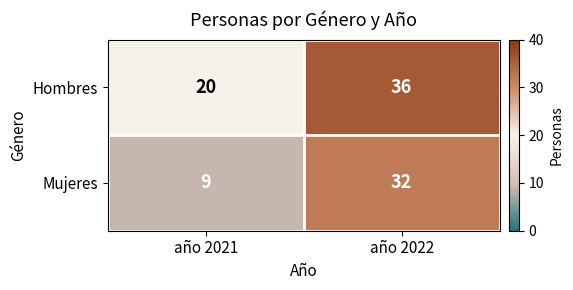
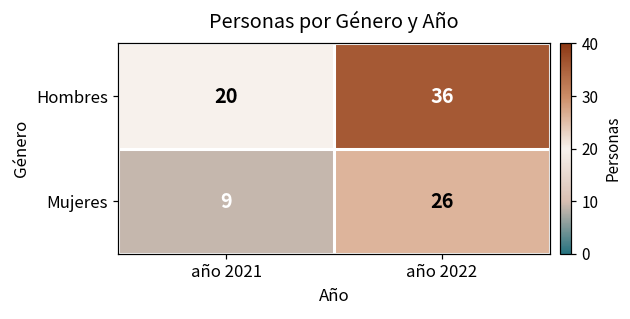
  {
    "Hombres": {
      "año 2021": 20,
      "año 2022": 36
    },
    "Mujeres": {
      "año 2021": 9,
-     "año 2022": 32
+     "año 2022": 26
    }
  }
